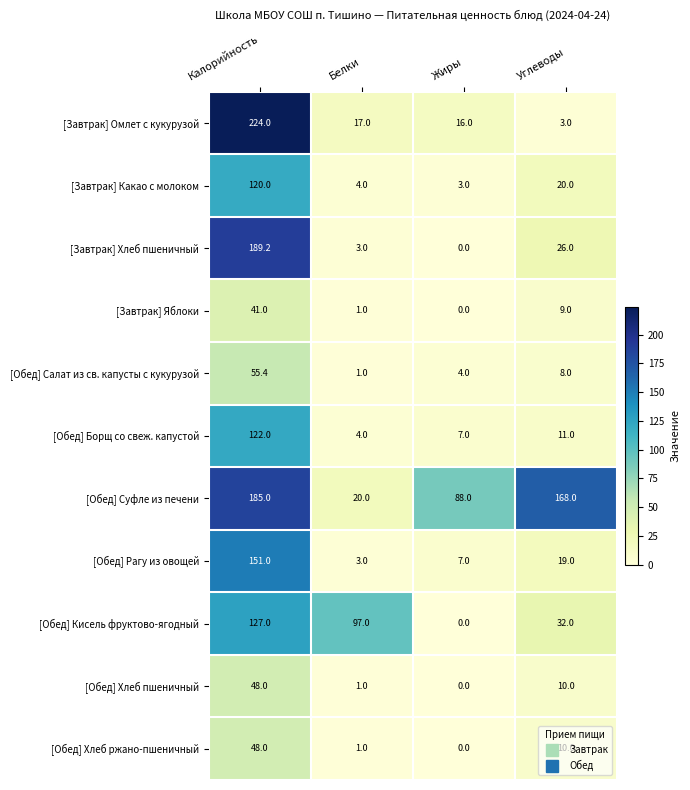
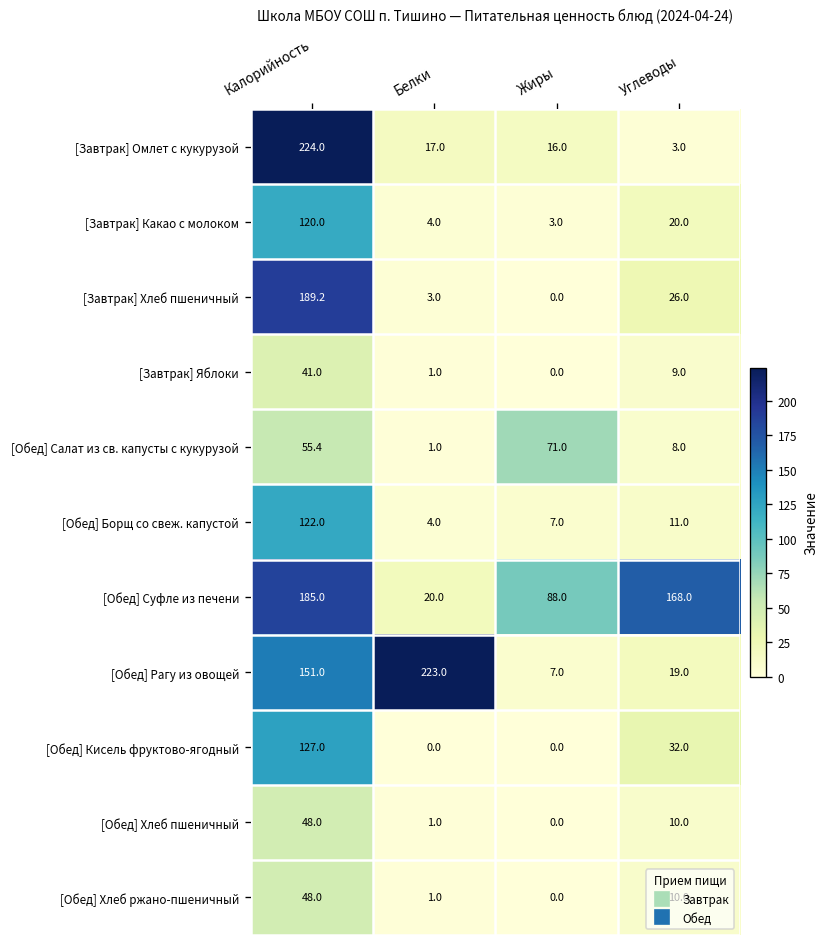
  {
    "[Завтрак] Омлет с кукурузой": {
      "Калорийность": 224.0,
      "Белки": 17.0,
      "Жиры": 16.0,
      "Углеводы": 3.0
    },
    "[Завтрак] Какао с молоком": {
      "Калорийность": 120.0,
      "Белки": 4.0,
      "Жиры": 3.0,
      "Углеводы": 20.0
    },
    "[Завтрак] Хлеб пшеничный": {
      "Калорийность": 189.2,
      "Белки": 3.0,
      "Жиры": 0.0,
      "Углеводы": 26.0
    },
    "[Завтрак] Яблоки": {
      "Калорийность": 41.0,
      "Белки": 1.0,
      "Жиры": 0.0,
      "Углеводы": 9.0
    },
    "[Обед] Салат из св. капусты с кукурузой": {
      "Калорийность": 55.4,
      "Белки": 1.0,
-     "Жиры": 4.0,
+     "Жиры": 71.0,
      "Углеводы": 8.0
    },
    "[Обед] Борщ со свеж. капустой": {
      "Калорийность": 122.0,
      "Белки": 4.0,
      "Жиры": 7.0,
      "Углеводы": 11.0
    },
    "[Обед] Суфле из печени": {
      "Калорийность": 185.0,
      "Белки": 20.0,
      "Жиры": 88.0,
      "Углеводы": 168.0
    },
    "[Обед] Рагу из овощей": {
      "Калорийность": 151.0,
-     "Белки": 3.0,
+     "Белки": 223.0,
      "Жиры": 7.0,
      "Углеводы": 19.0
    },
    "[Обед] Кисель фруктово-ягодный": {
      "Калорийность": 127.0,
-     "Белки": 97.0,
+     "Белки": 0.0,
      "Жиры": 0.0,
      "Углеводы": 32.0
    },
    "[Обед] Хлеб пшеничный": {
      "Калорийность": 48.0,
      "Белки": 1.0,
      "Жиры": 0.0,
      "Углеводы": 10.0
    },
    "[Обед] Хлеб ржано-пшеничный": {
      "Калорийность": 48.0,
      "Белки": 1.0,
      "Жиры": 0.0
    }
  }
